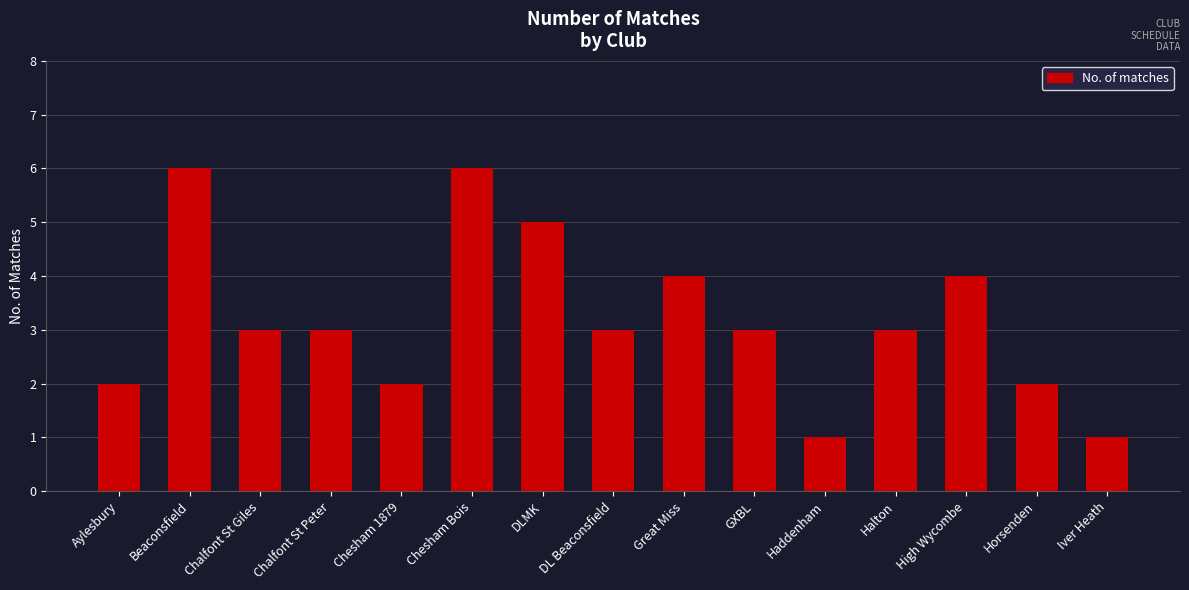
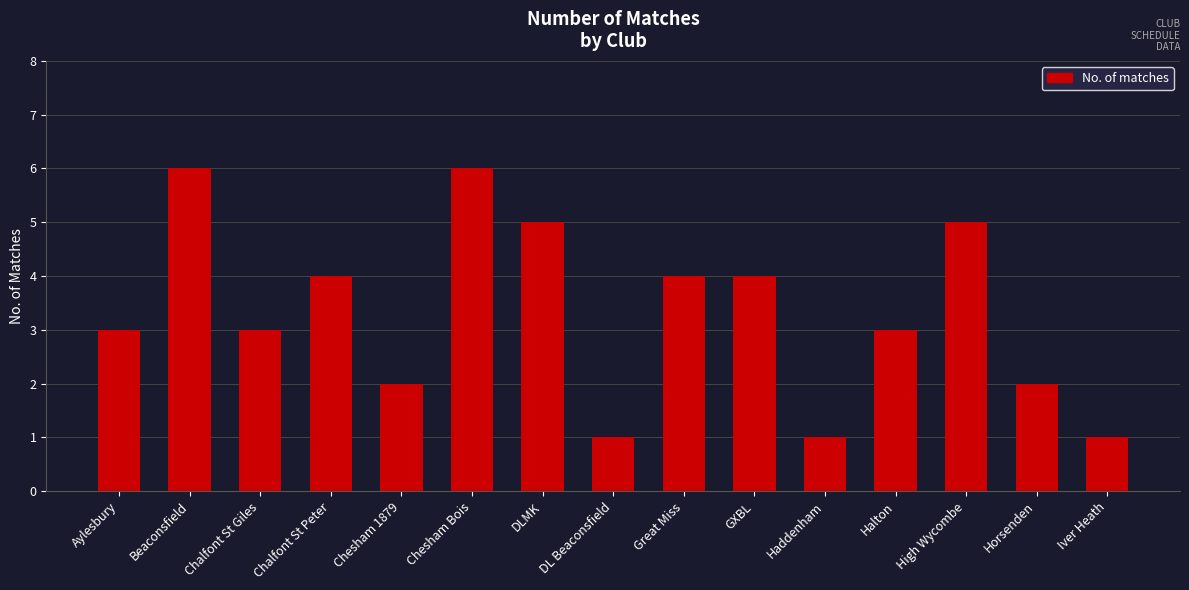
  {
-   "Aylesbury": 2,
+   "Aylesbury": 3,
    "Beaconsfield": 6,
    "Chalfont St Giles": 3,
-   "Chalfont St Peter": 3,
+   "Chalfont St Peter": 4,
    "Chesham 1879": 2,
    "Chesham Bois": 6,
    "DLMK": 5,
-   "DL Beaconsfield": 3,
+   "DL Beaconsfield": 1,
    "Great Miss": 4,
-   "GXBL": 3,
+   "GXBL": 4,
    "Haddenham": 1,
    "Halton": 3,
-   "High Wycombe": 4,
+   "High Wycombe": 5,
    "Horsenden": 2,
    "Iver Heath": 1
  }
